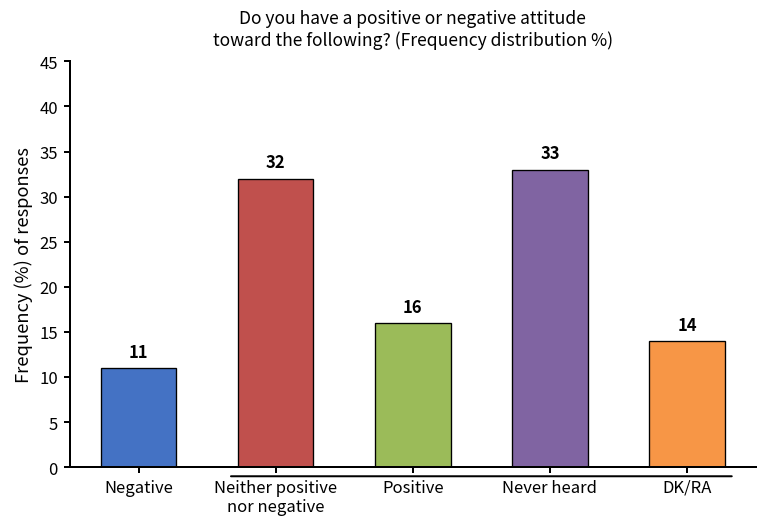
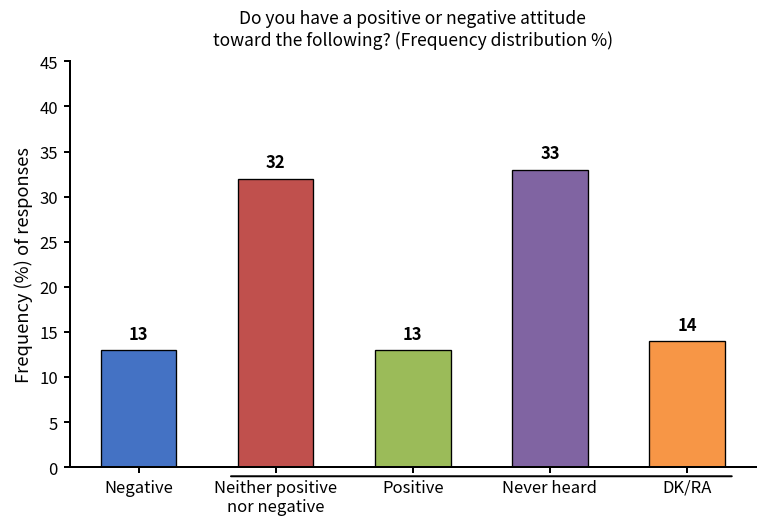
  {
-   "Negative": 11,
+   "Negative": 13,
    "Neither positive nor negative": 32,
-   "Positive": 16,
+   "Positive": 13,
    "Never heard": 33,
    "DK/RA": 14
  }
